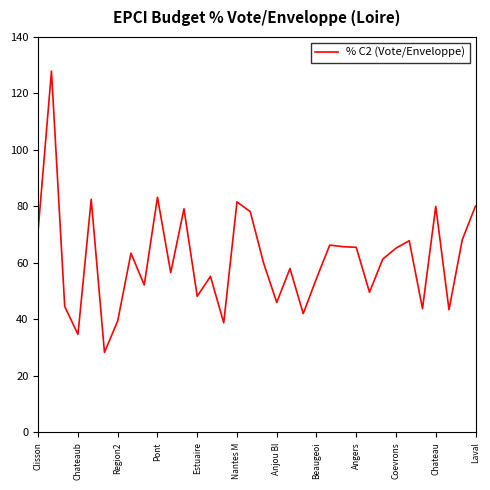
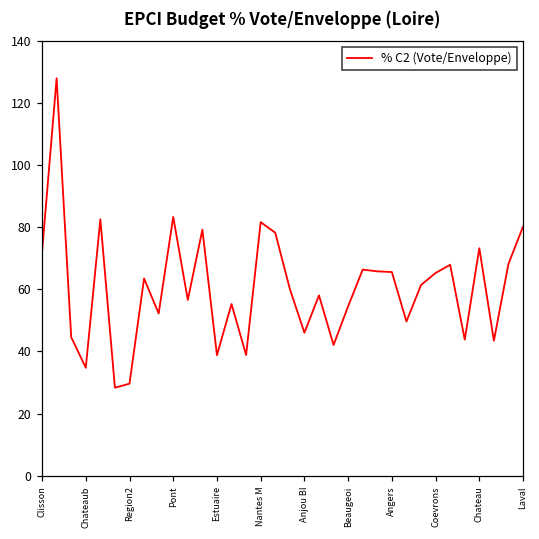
  {
    "Clisson": 72,
    "Chateaub": 35,
-   "Region2": 40,
+   "Region2": 30,
    "Pont": 83,
-   "Estuaire": 48,
+   "Estuaire": 39,
    "Nantes M": 82,
    "Anjou Bl": 46,
    "Beaugeoi": 55,
    "Angers": 66,
    "Coevrons": 65,
-   "Chateau": 80,
+   "Chateau": 73,
    "Laval": 80
  }
